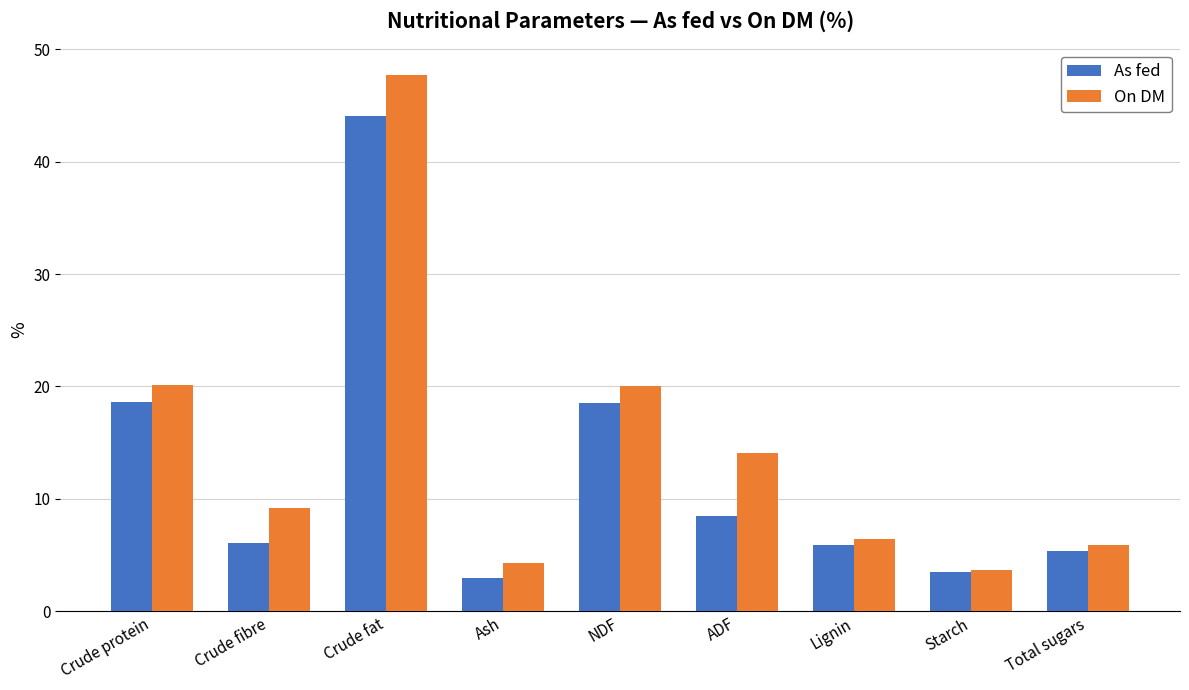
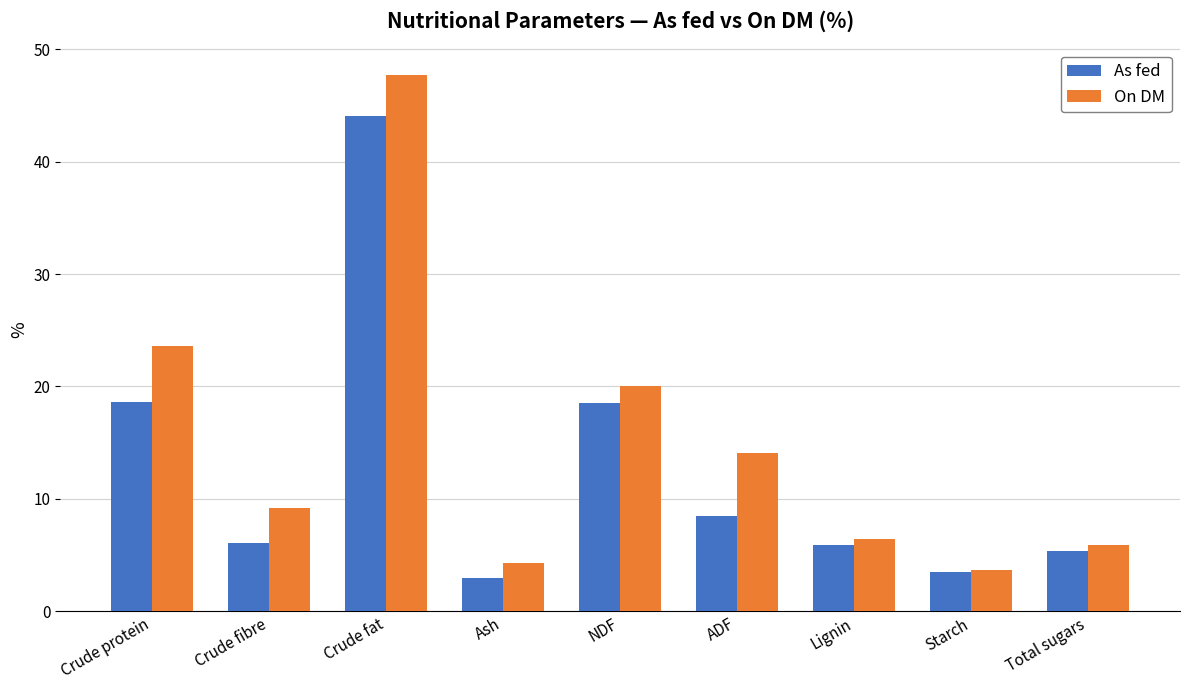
  {
    "As fed": {
      "Crude protein": 18.6,
      "Crude fibre": 6.1,
      "Crude fat": 44.1,
      "Ash": 3.0,
      "NDF": 18.5,
      "ADF": 8.5,
      "Lignin": 5.9,
      "Starch": 3.5,
      "Total sugars": 5.4
    },
    "On DM": {
-     "Crude protein": 20.1,
+     "Crude protein": 23.6,
      "Crude fibre": 9.2,
      "Crude fat": 47.7,
      "Ash": 4.3,
      "NDF": 20.0,
      "ADF": 14.1,
      "Lignin": 6.4,
      "Starch": 3.7,
      "Total sugars": 5.9
    }
  }
